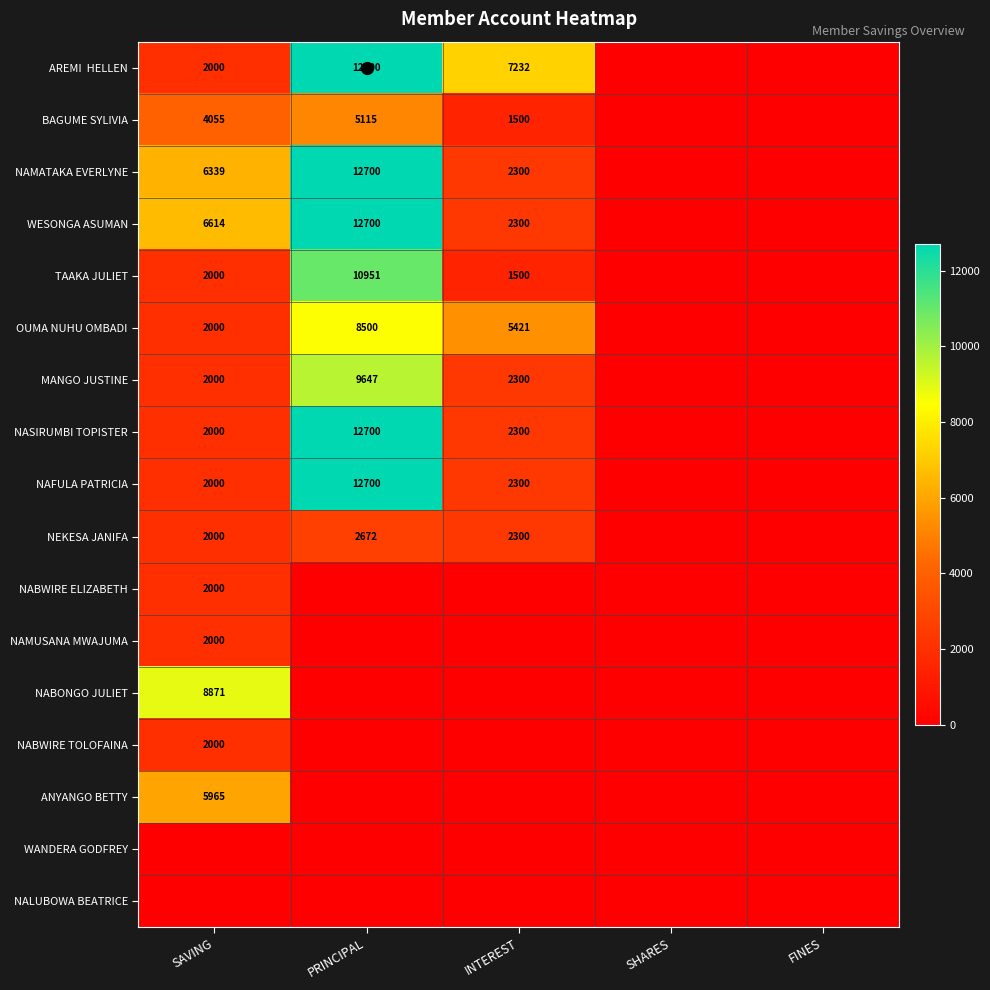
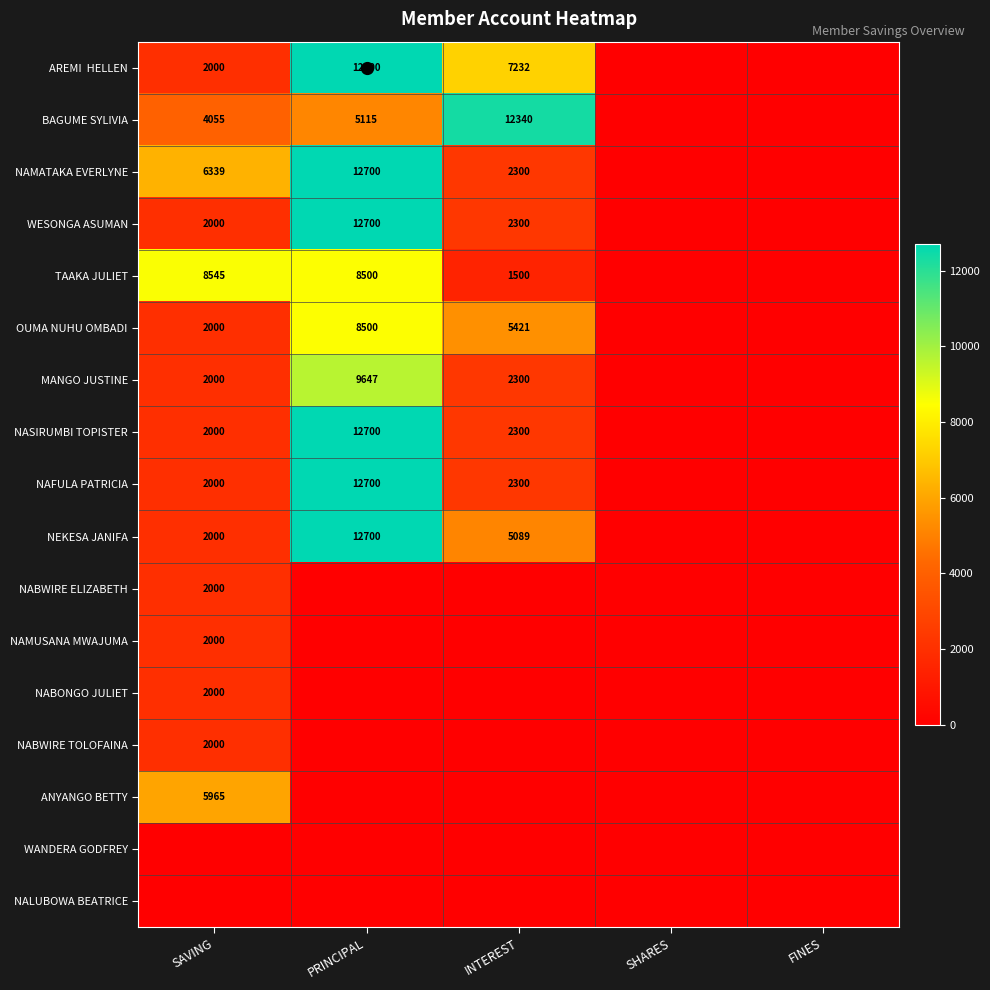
  {
    "AREMI HELLEN": {
      "SAVING": 2000,
      "INTEREST": 7232
    },
    "BAGUME SYLIVIA": {
      "SAVING": 4055,
      "PRINCIPAL": 5115,
-     "INTEREST": 1500
+     "INTEREST": 12340
    },
    "NAMATAKA EVERLYNE": {
      "SAVING": 6339,
      "PRINCIPAL": 12700,
      "INTEREST": 2300
    },
    "WESONGA ASUMAN": {
-     "SAVING": 6614,
+     "SAVING": 2000,
      "PRINCIPAL": 12700,
      "INTEREST": 2300
    },
    "TAAKA JULIET": {
-     "SAVING": 2000,
-     "PRINCIPAL": 10951,
+     "SAVING": 8545,
+     "PRINCIPAL": 8500,
      "INTEREST": 1500
    },
    "OUMA NUHU OMBADI": {
      "SAVING": 2000,
      "PRINCIPAL": 8500,
      "INTEREST": 5421
    },
    "MANGO JUSTINE": {
      "SAVING": 2000,
      "PRINCIPAL": 9647,
      "INTEREST": 2300
    },
    "NASIRUMBI TOPISTER": {
      "SAVING": 2000,
      "PRINCIPAL": 12700,
      "INTEREST": 2300
    },
    "NAFULA PATRICIA": {
      "SAVING": 2000,
      "PRINCIPAL": 12700,
      "INTEREST": 2300
    },
    "NEKESA JANIFA": {
      "SAVING": 2000,
-     "PRINCIPAL": 2672,
-     "INTEREST": 2300
+     "PRINCIPAL": 12700,
+     "INTEREST": 5089
    },
    "NABWIRE ELIZABETH": {
      "SAVING": 2000
    },
    "NAMUSANA MWAJUMA": {
      "SAVING": 2000
    },
    "NABONGO JULIET": {
-     "SAVING": 8871
+     "SAVING": 2000
    },
    "NABWIRE TOLOFAINA": {
      "SAVING": 2000
    },
    "ANYANGO BETTY": {
      "SAVING": 5965
    }
  }
